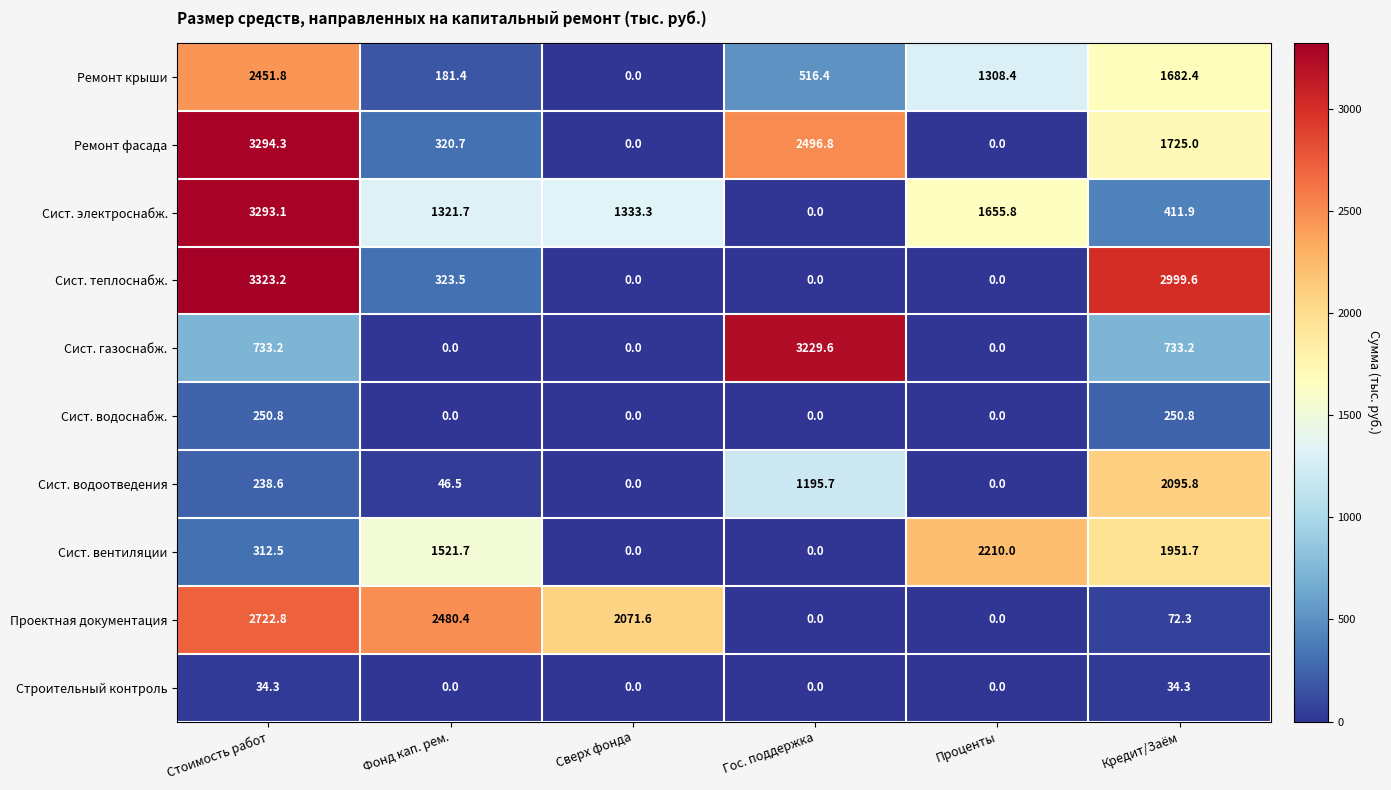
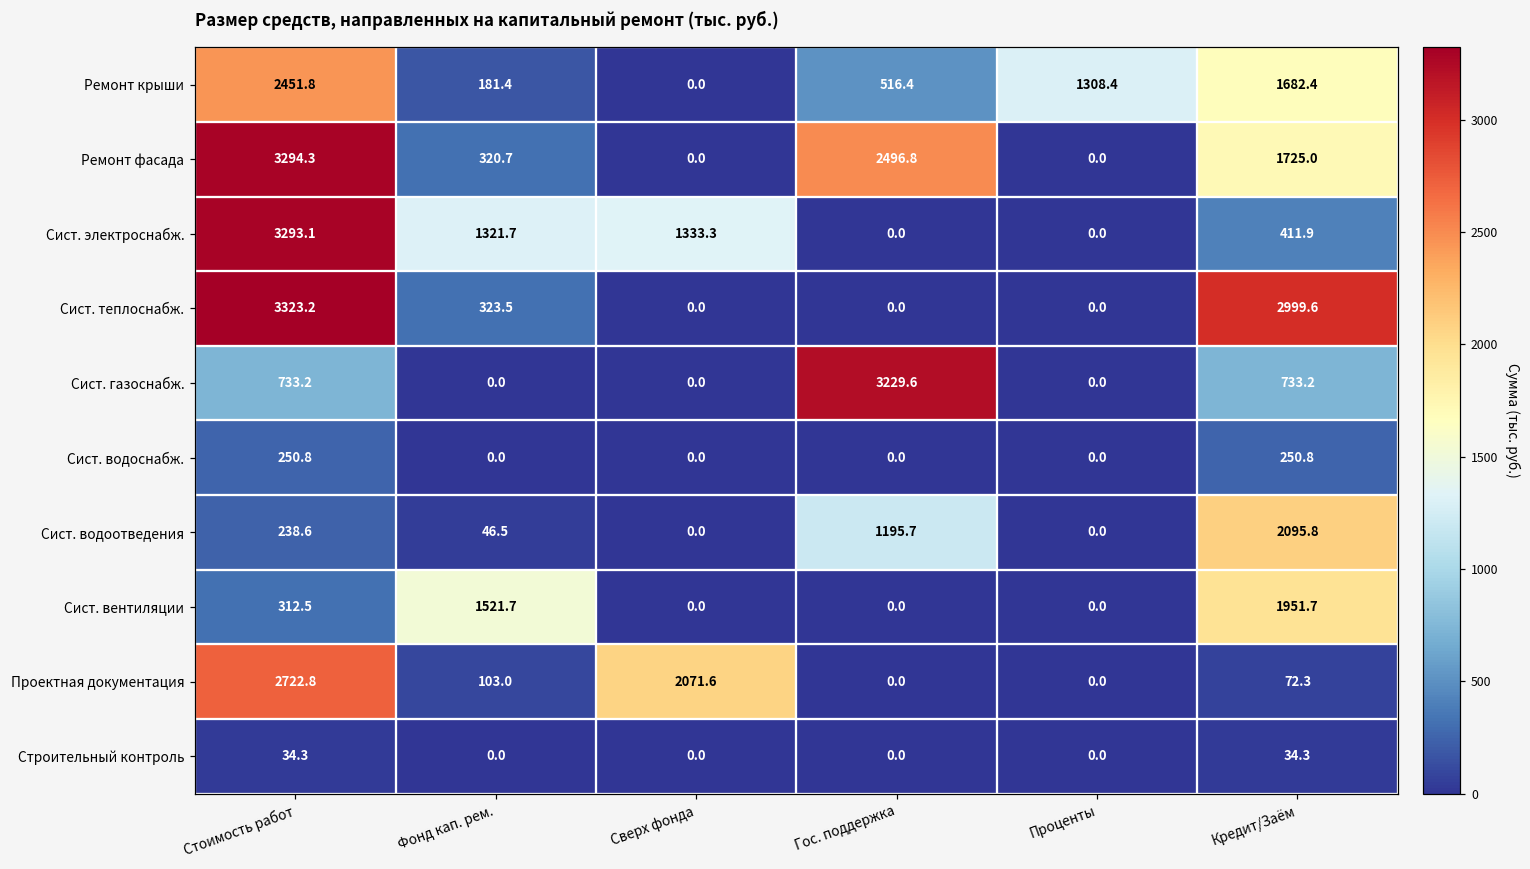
  {
    "Ремонт крыши": {
      "Стоимость работ": 2451.8,
      "Фонд кап. рем.": 181.4,
      "Сверх фонда": 0.0,
      "Гос. поддержка": 516.4,
      "Проценты": 1308.4,
      "Кредит/Заём": 1682.4
    },
    "Ремонт фасада": {
      "Стоимость работ": 3294.3,
      "Фонд кап. рем.": 320.7,
      "Сверх фонда": 0.0,
      "Гос. поддержка": 2496.8,
      "Проценты": 0.0,
      "Кредит/Заём": 1725.0
    },
    "Сист. электроснабж.": {
      "Стоимость работ": 3293.1,
      "Фонд кап. рем.": 1321.7,
      "Сверх фонда": 1333.3,
      "Гос. поддержка": 0.0,
-     "Проценты": 1655.8,
+     "Проценты": 0.0,
      "Кредит/Заём": 411.9
    },
    "Сист. теплоснабж.": {
      "Стоимость работ": 3323.2,
      "Фонд кап. рем.": 323.5,
      "Сверх фонда": 0.0,
      "Гос. поддержка": 0.0,
      "Проценты": 0.0,
      "Кредит/Заём": 2999.6
    },
    "Сист. газоснабж.": {
      "Стоимость работ": 733.2,
      "Фонд кап. рем.": 0.0,
      "Сверх фонда": 0.0,
      "Гос. поддержка": 3229.6,
      "Проценты": 0.0,
      "Кредит/Заём": 733.2
    },
    "Сист. водоснабж.": {
      "Стоимость работ": 250.8,
      "Фонд кап. рем.": 0.0,
      "Сверх фонда": 0.0,
      "Гос. поддержка": 0.0,
      "Проценты": 0.0,
      "Кредит/Заём": 250.8
    },
    "Сист. водоотведения": {
      "Стоимость работ": 238.6,
      "Фонд кап. рем.": 46.5,
      "Сверх фонда": 0.0,
      "Гос. поддержка": 1195.7,
      "Проценты": 0.0,
      "Кредит/Заём": 2095.8
    },
    "Сист. вентиляции": {
      "Стоимость работ": 312.5,
      "Фонд кап. рем.": 1521.7,
      "Сверх фонда": 0.0,
      "Гос. поддержка": 0.0,
-     "Проценты": 2210.0,
+     "Проценты": 0.0,
      "Кредит/Заём": 1951.7
    },
    "Проектная документация": {
      "Стоимость работ": 2722.8,
-     "Фонд кап. рем.": 2480.4,
+     "Фонд кап. рем.": 103.0,
      "Сверх фонда": 2071.6,
      "Гос. поддержка": 0.0,
      "Проценты": 0.0,
      "Кредит/Заём": 72.3
    },
    "Строительный контроль": {
      "Стоимость работ": 34.3,
      "Фонд кап. рем.": 0.0,
      "Сверх фонда": 0.0,
      "Гос. поддержка": 0.0,
      "Проценты": 0.0,
      "Кредит/Заём": 34.3
    }
  }
